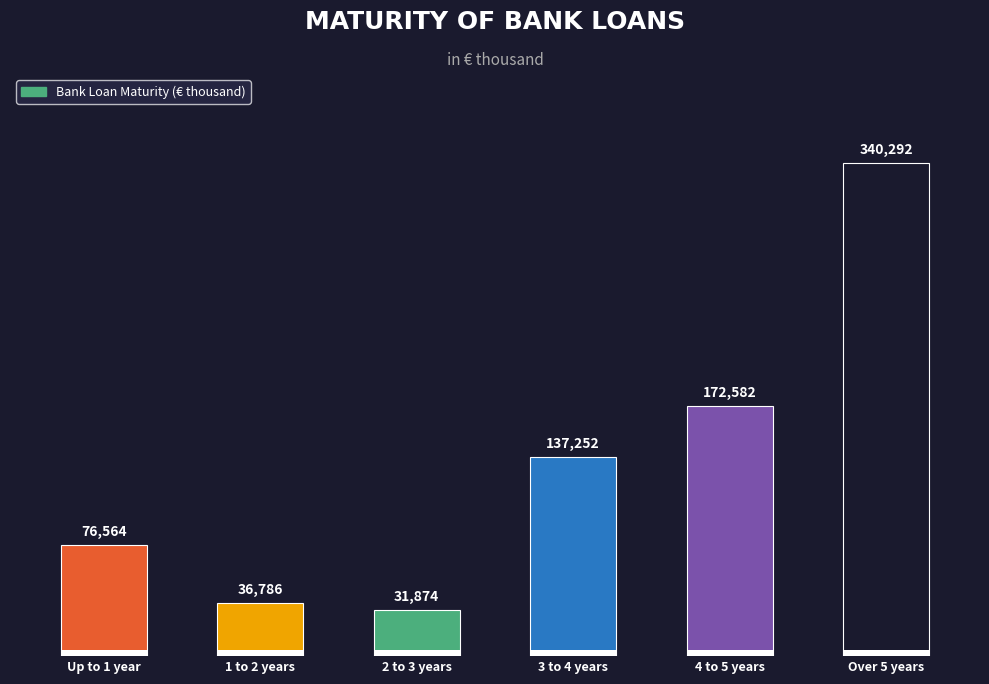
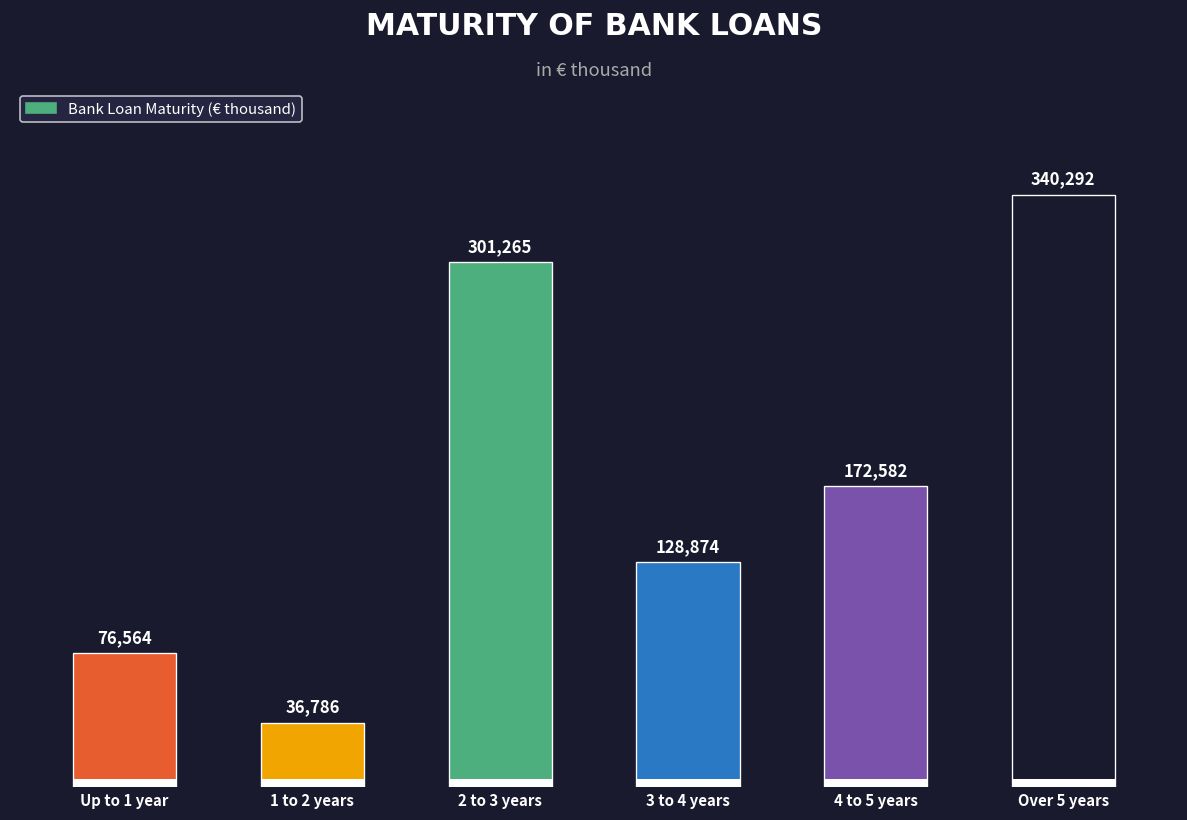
  {
    "Up to 1 year": "76,564",
    "1 to 2 years": "36,786",
-   "2 to 3 years": "31,874",
-   "3 to 4 years": "137,252",
+   "2 to 3 years": "301,265",
+   "3 to 4 years": "128,874",
    "4 to 5 years": "172,582",
    "Over 5 years": "340,292"
  }
